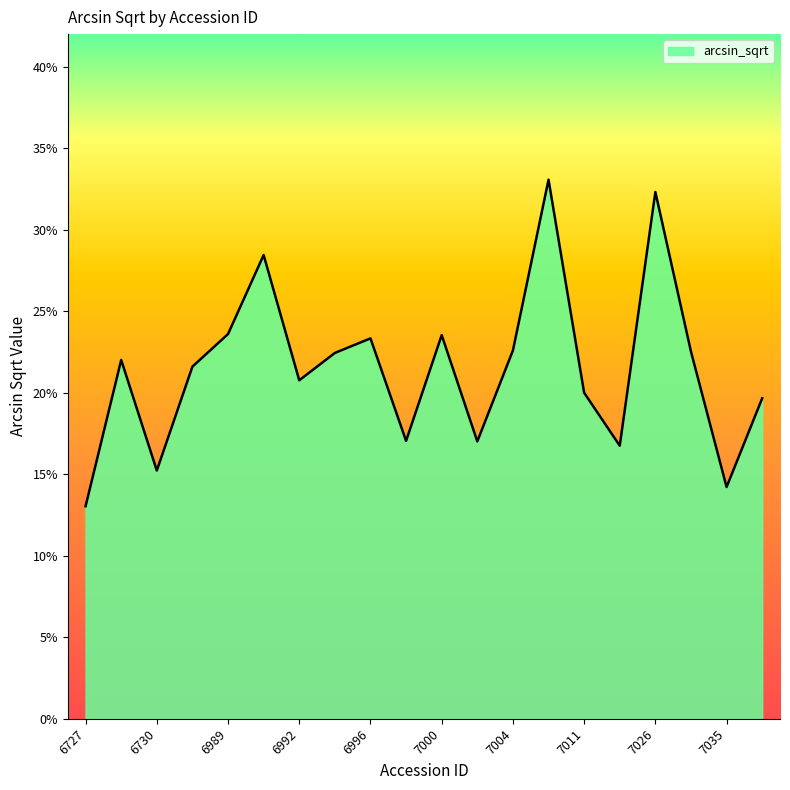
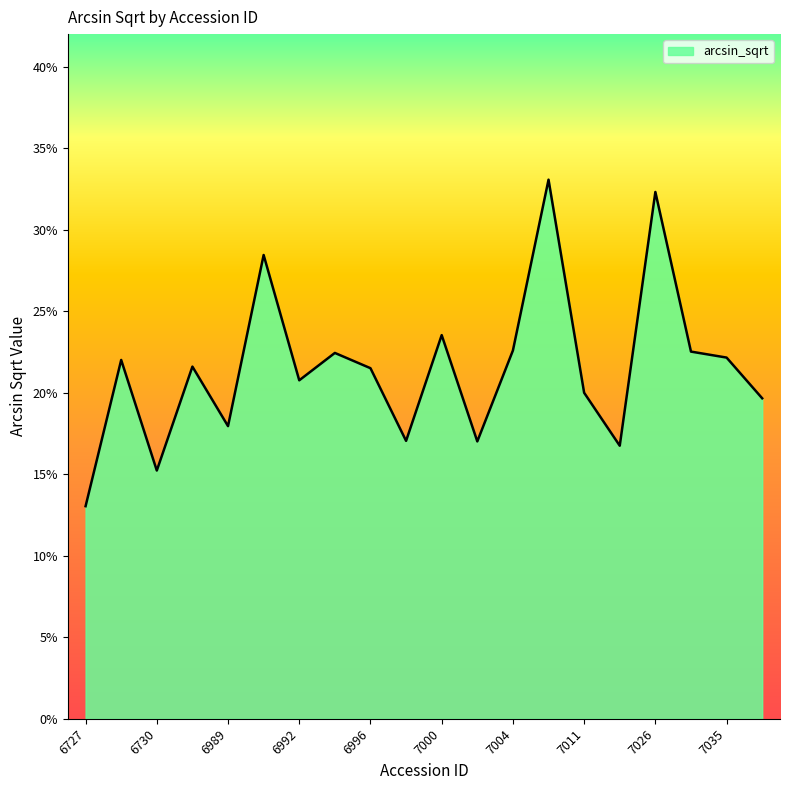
  {
    "6727": "13.0%",
    "6730": "15.2%",
-   "6989": "23.6%",
+   "6989": "18.0%",
    "6992": "20.8%",
-   "6996": "23.3%",
+   "6996": "21.5%",
    "7000": "23.5%",
    "7004": "22.6%",
    "7011": "20.0%",
    "7026": "32.3%",
-   "7035": "14.2%"
+   "7035": "22.2%"
  }
